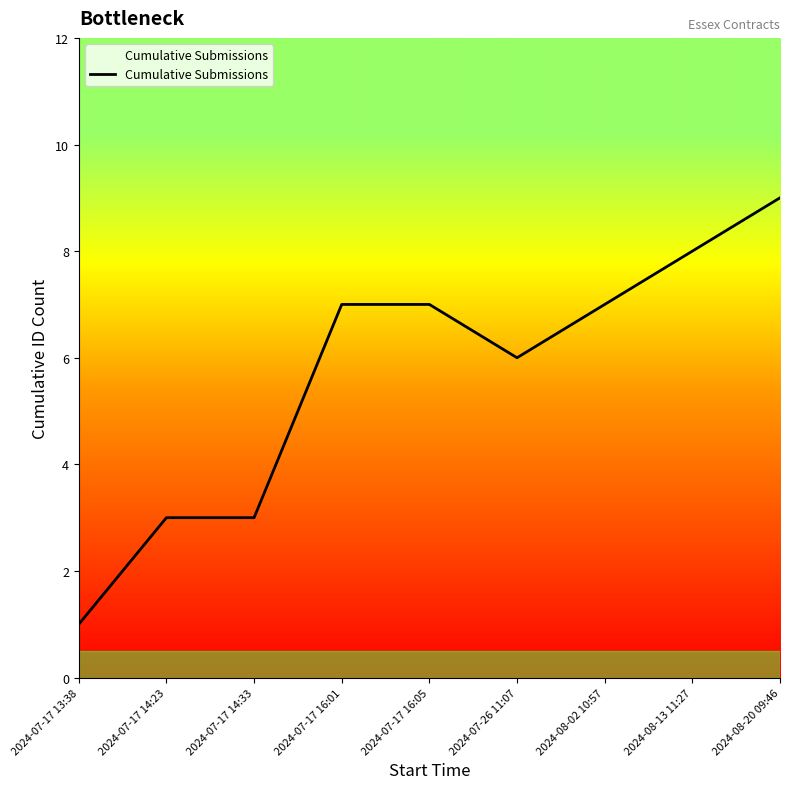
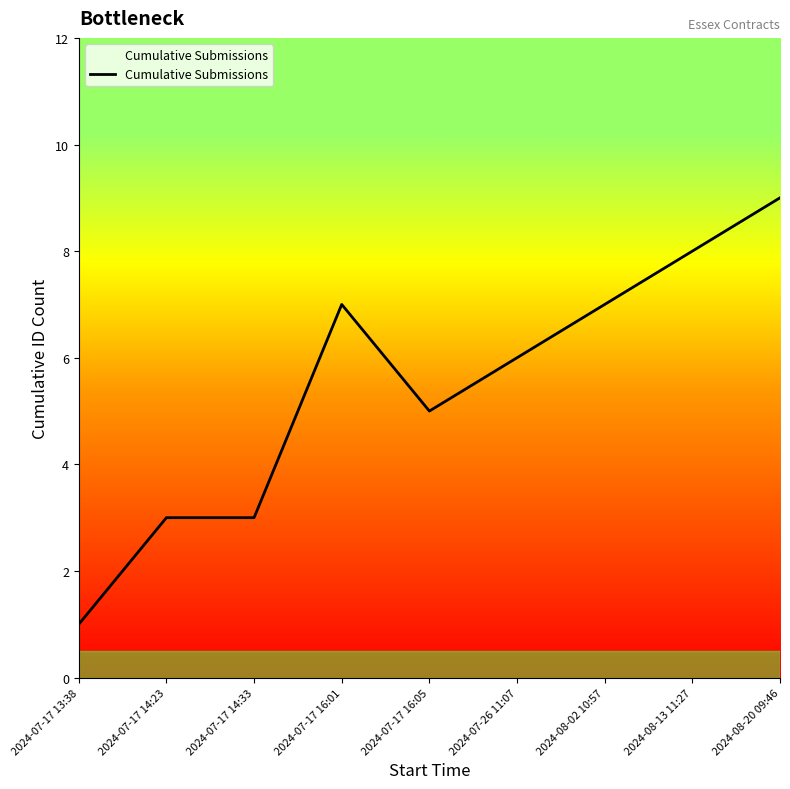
  {
    "2024-07-17 13:38": 1,
    "2024-07-17 14:23": 3,
    "2024-07-17 14:33": 3,
    "2024-07-17 16:01": 7,
-   "2024-07-17 16:05": 7,
+   "2024-07-17 16:05": 5,
    "2024-07-26 11:07": 6,
    "2024-08-02 10:57": 7,
    "2024-08-13 11:27": 8,
    "2024-08-20 09:46": 9
  }
